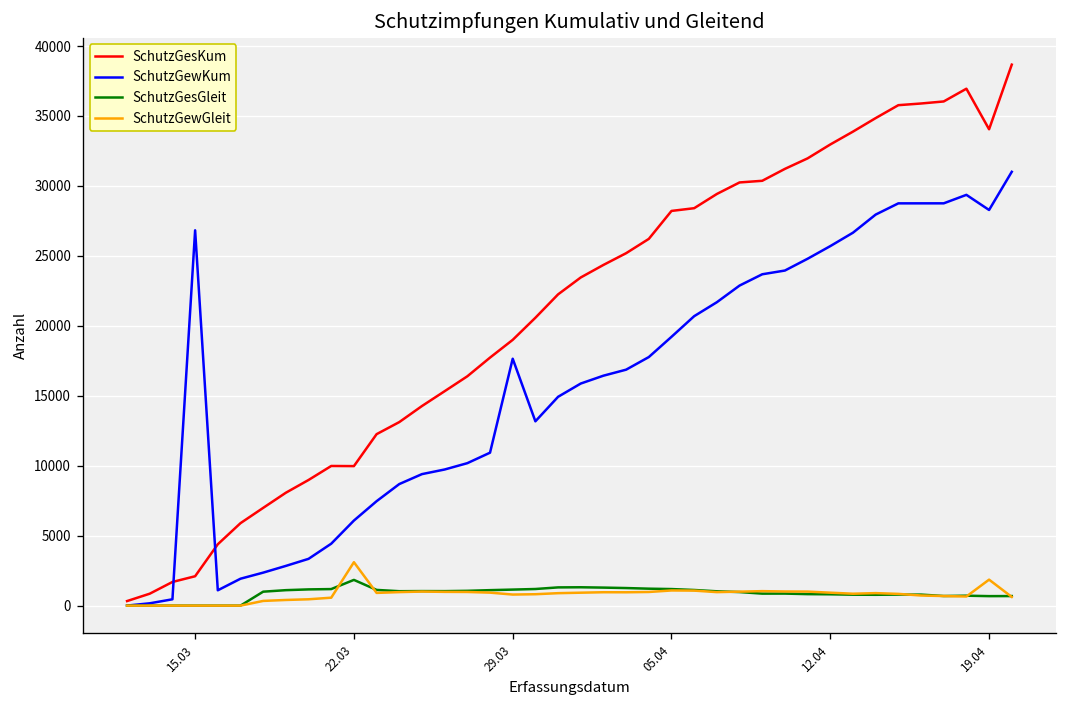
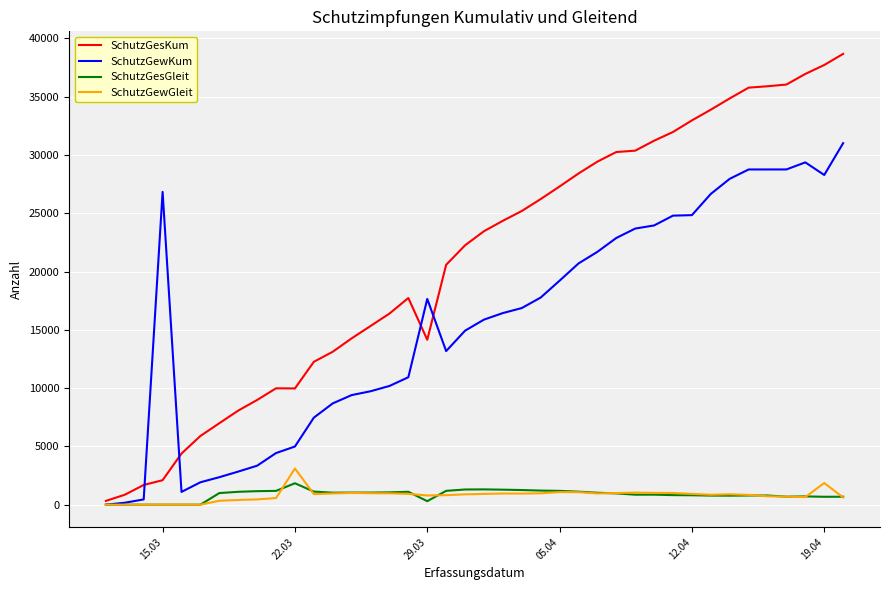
  {
    "SchutzGesKum": {
      "15.03": 2100,
      "22.03": 10000,
-     "29.03": 19000,
-     "05.04": 28200,
+     "29.03": 14100,
+     "05.04": 27300,
      "12.04": 33000,
-     "19.04": 34100
+     "19.04": 37700
    },
    "SchutzGewKum": {
      "15.03": 26800,
-     "22.03": 6100,
+     "22.03": 5000,
      "29.03": 17700,
      "05.04": 19200,
-     "12.04": 25700,
+     "12.04": 24800,
      "19.04": 28300
    },
    "SchutzGesGleit": {
      "22.03": 1800,
-     "29.03": 1100,
+     "29.03": 300,
      "19.04": 700
    },
    "SchutzGewGleit": {
      "22.03": 3100,
      "29.03": 800,
      "19.04": 1900
    }
  }
